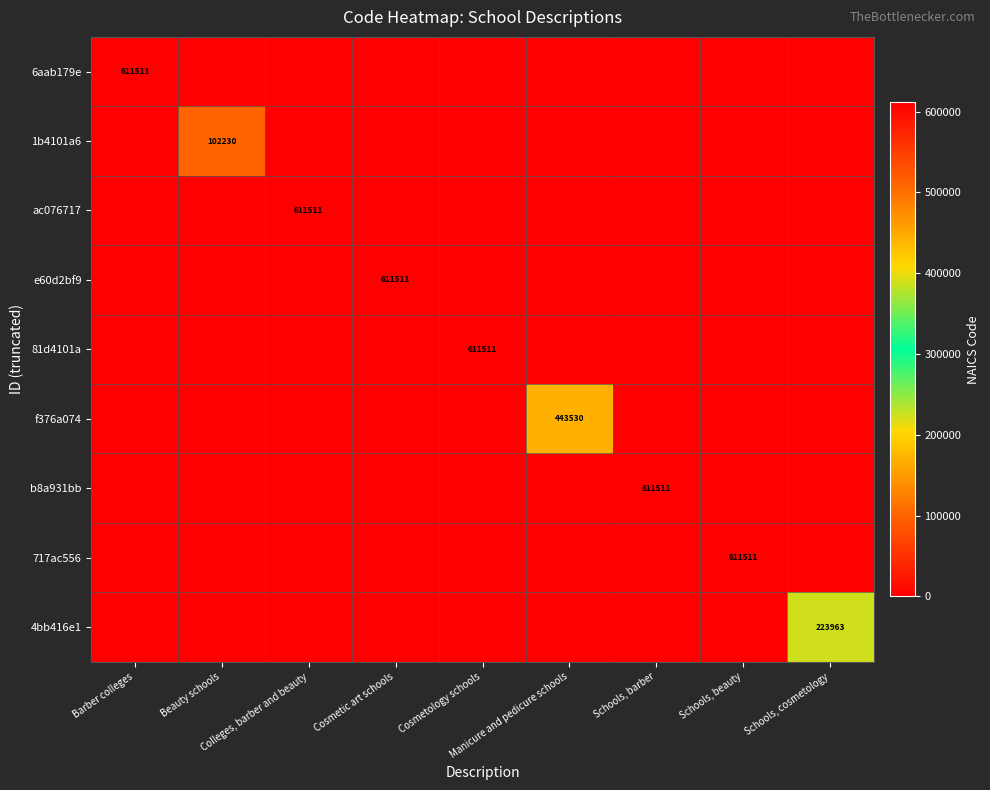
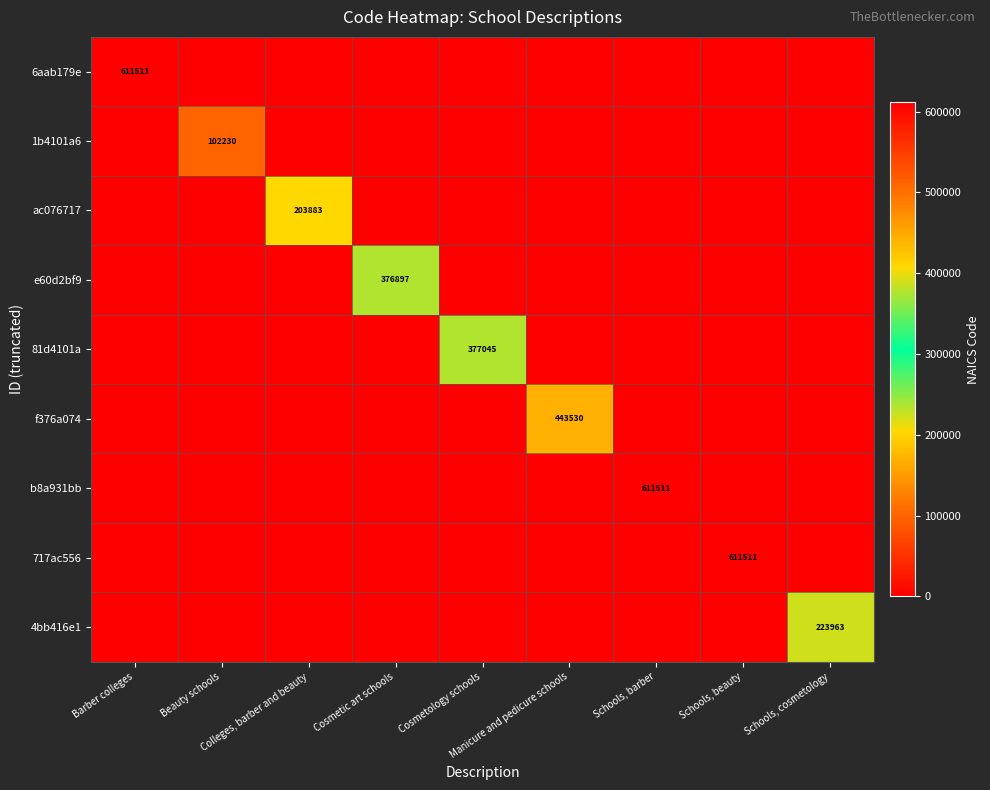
  {
    "6aab179e": {
      "Barber colleges": 611511
    },
    "1b4101a6": {
      "Beauty schools": 102230
    },
    "ac076717": {
-     "Colleges, barber and beauty": 611511
+     "Colleges, barber and beauty": 203883
    },
    "e60d2bf9": {
-     "Cosmetic art schools": 611511
+     "Cosmetic art schools": 376897
    },
    "81d4101a": {
-     "Cosmetology schools": 611511
+     "Cosmetology schools": 377045
    },
    "f376a074": {
      "Manicure and pedicure schools": 443530
    },
    "b8a931bb": {
      "Schools, barber": 611511
    },
    "717ac556": {
      "Schools, beauty": 611511
    },
    "4bb416e1": {
      "Schools, cosmetology": 223963
    }
  }
